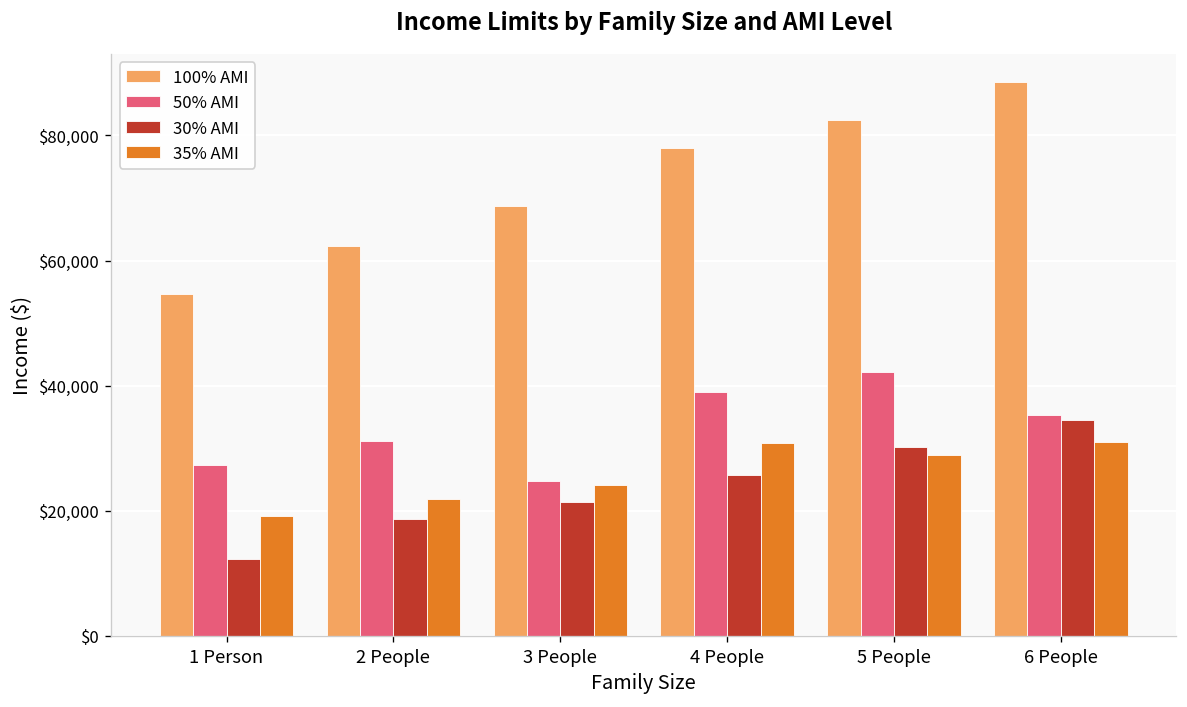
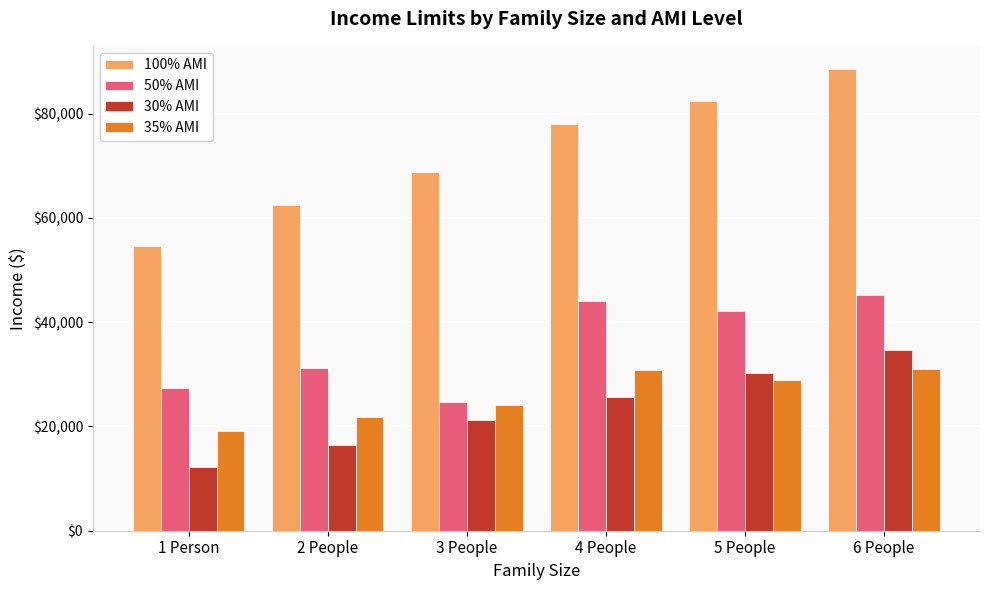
  {
    "100% AMI": {
      "1 Person": "$55,000",
      "2 People": "$62,000",
      "3 People": "$69,000",
      "4 People": "$78,000",
      "5 People": "$83,000",
      "6 People": "$89,000"
    },
    "50% AMI": {
      "1 Person": "$27,000",
      "2 People": "$31,000",
      "3 People": "$25,000",
-     "4 People": "$39,000",
+     "4 People": "$44,000",
      "5 People": "$42,000",
-     "6 People": "$35,000"
+     "6 People": "$45,000"
    },
    "30% AMI": {
      "1 Person": "$12,000",
-     "2 People": "$19,000",
+     "2 People": "$16,000",
      "3 People": "$21,000",
      "4 People": "$26,000",
      "5 People": "$30,000",
      "6 People": "$35,000"
    },
    "35% AMI": {
      "1 Person": "$19,000",
      "2 People": "$22,000",
      "3 People": "$24,000",
      "4 People": "$31,000",
      "5 People": "$29,000",
      "6 People": "$31,000"
    }
  }
